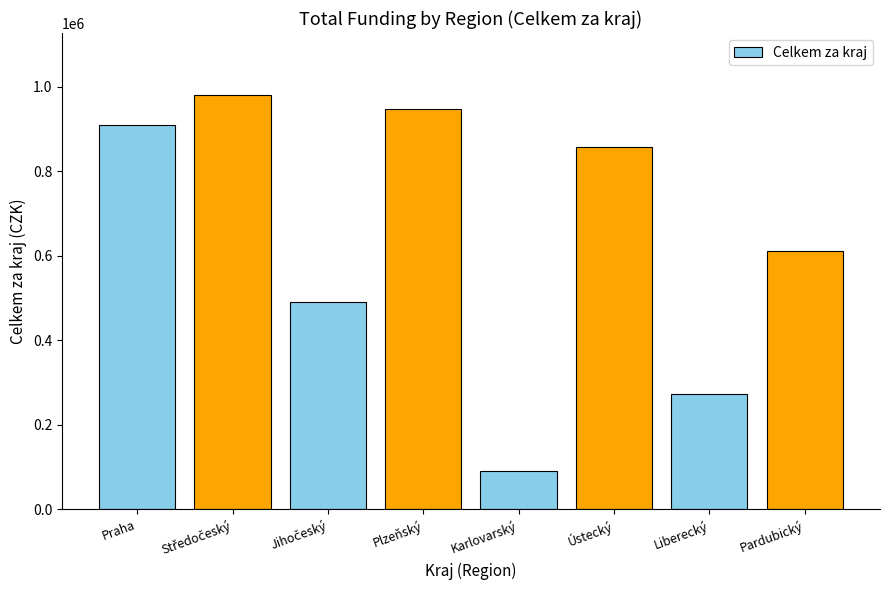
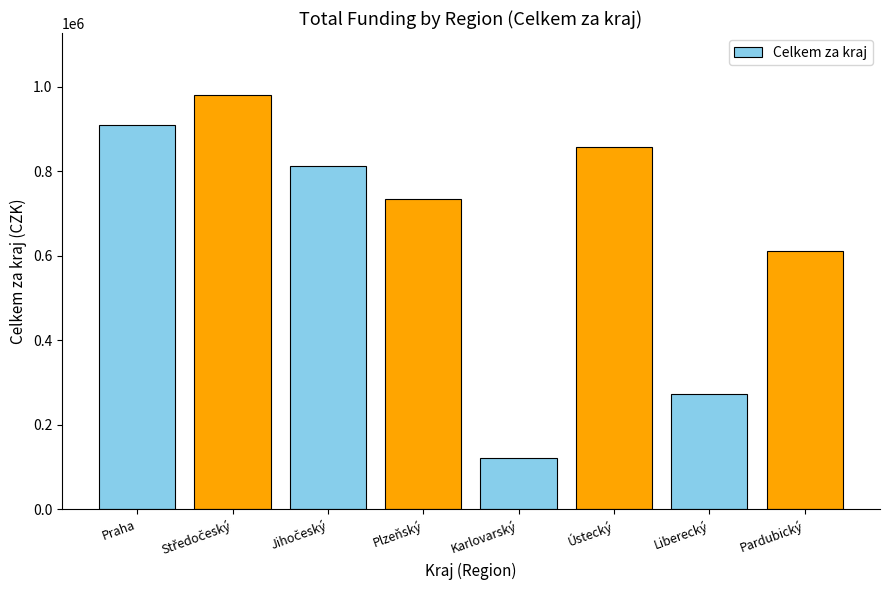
  {
    "Praha": 910000,
    "Středočeský": 980000,
-   "Jihočeský": 490000,
-   "Plzeňský": 950000,
-   "Karlovarský": 90000,
+   "Jihočeský": 810000,
+   "Plzeňský": 740000,
+   "Karlovarský": 120000,
    "Ústecký": 860000,
    "Liberecký": 270000,
    "Pardubický": 610000
  }
